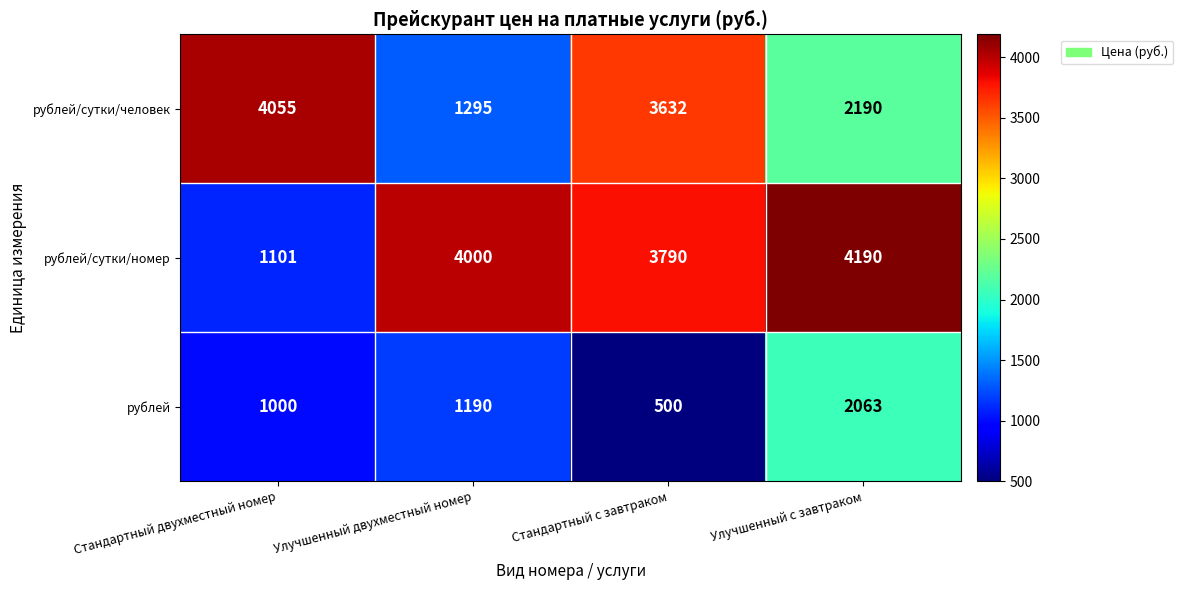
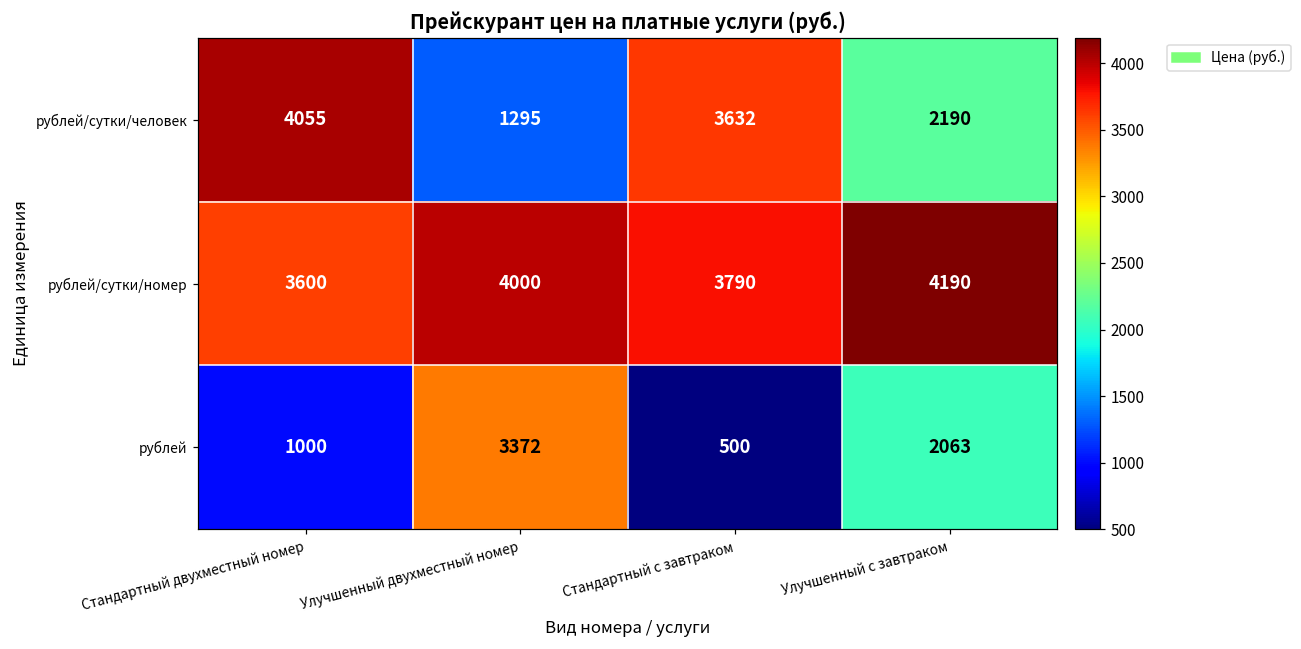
  {
    "рублей/сутки/человек": {
      "Стандартный двухместный номер": 4055,
      "Улучшенный двухместный номер": 1295,
      "Стандартный с завтраком": 3632,
      "Улучшенный с завтраком": 2190
    },
    "рублей/сутки/номер": {
-     "Стандартный двухместный номер": 1101,
+     "Стандартный двухместный номер": 3600,
      "Улучшенный двухместный номер": 4000,
      "Стандартный с завтраком": 3790,
      "Улучшенный с завтраком": 4190
    },
    "рублей": {
      "Стандартный двухместный номер": 1000,
-     "Улучшенный двухместный номер": 1190,
+     "Улучшенный двухместный номер": 3372,
      "Стандартный с завтраком": 500,
      "Улучшенный с завтраком": 2063
    }
  }
